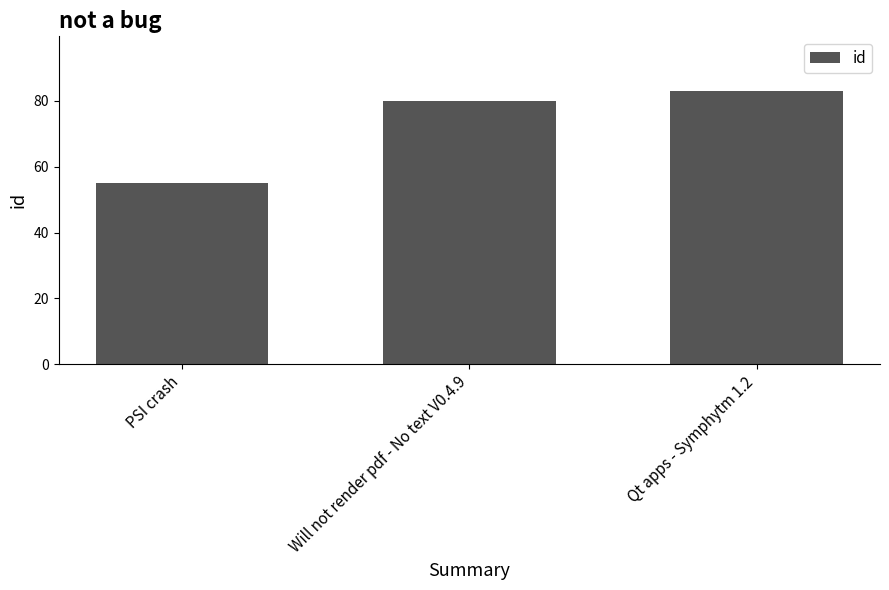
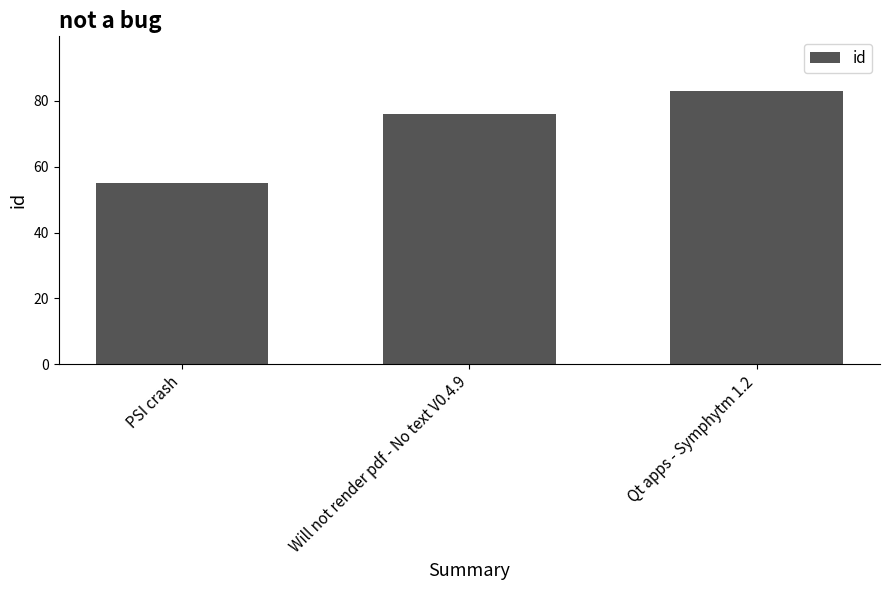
  {
    "PSI crash": 55,
-   "Will not render pdf - No text V0.4.9": 80,
+   "Will not render pdf - No text V0.4.9": 76,
    "Qt apps - Symphytm 1.2": 83
  }
